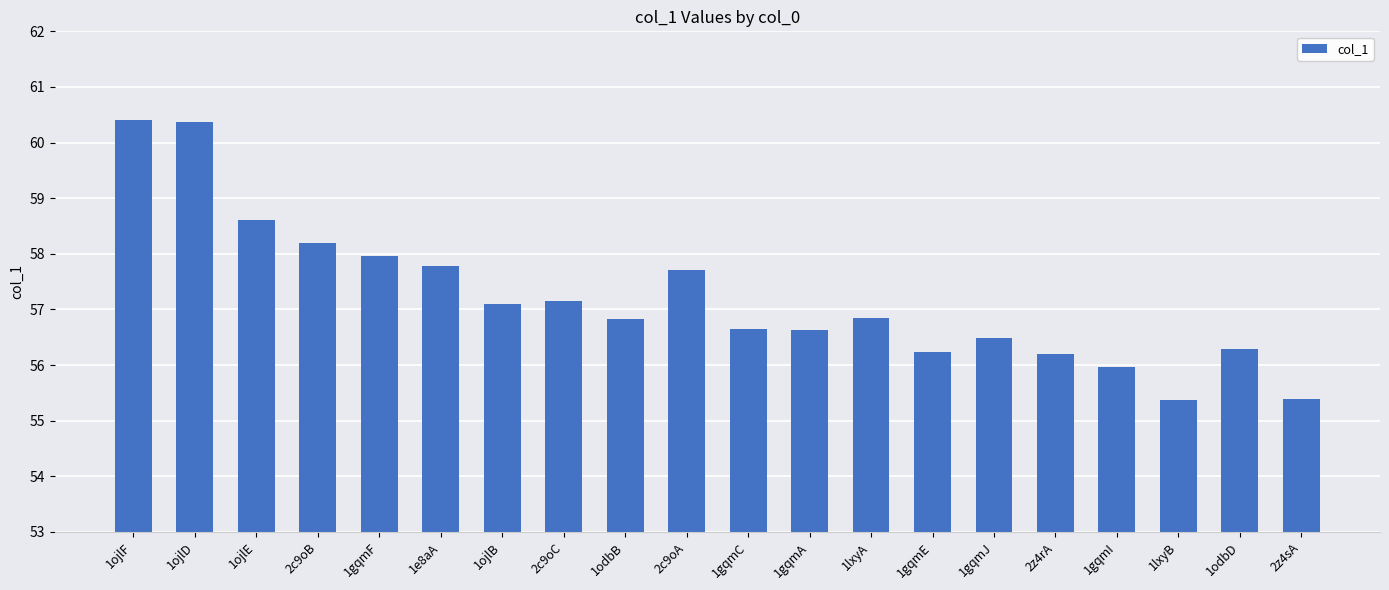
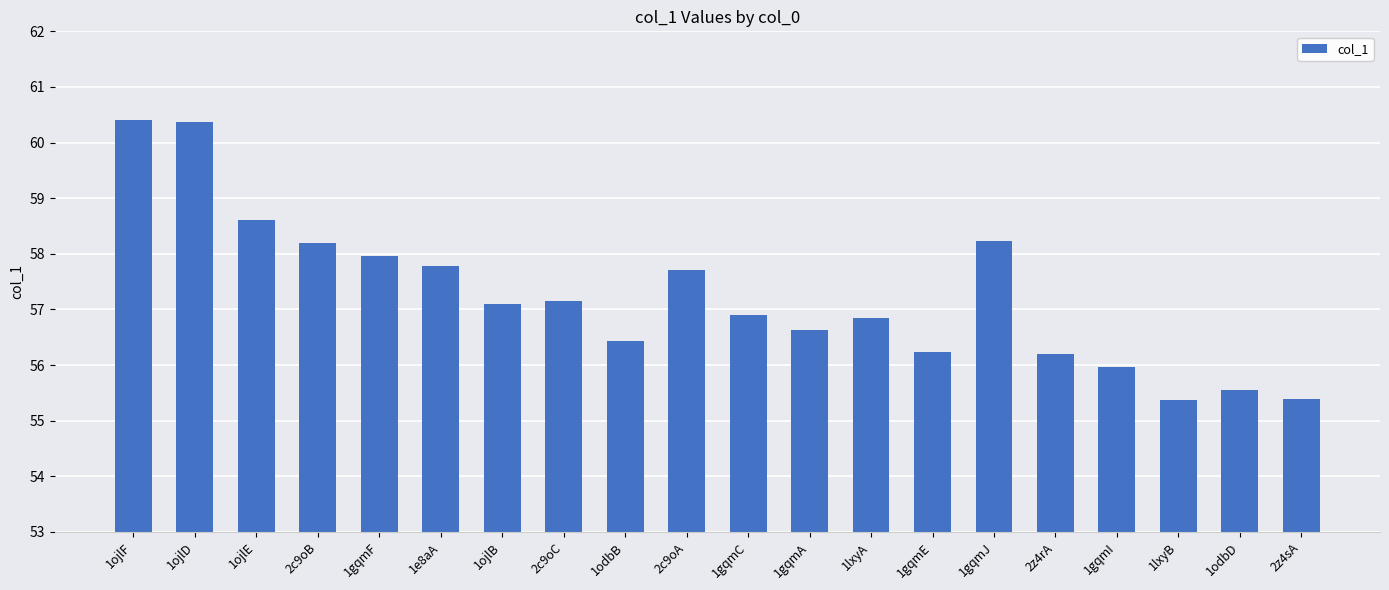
  {
    "1ojlF": 60.4,
    "1ojlD": 60.4,
    "1ojlE": 58.6,
    "2c9oB": 58.2,
    "1gqmF": 58.0,
    "1e8aA": 57.8,
    "1ojlB": 57.1,
    "2c9oC": 57.2,
-   "1odbB": 56.8,
+   "1odbB": 56.4,
    "2c9oA": 57.7,
-   "1gqmC": 56.6,
+   "1gqmC": 56.9,
    "1gqmA": 56.6,
    "1lxyA": 56.8,
    "1gqmE": 56.2,
-   "1gqmJ": 56.5,
+   "1gqmJ": 58.2,
    "2z4rA": 56.2,
    "1gqmI": 56.0,
    "1lxyB": 55.4,
-   "1odbD": 56.3,
+   "1odbD": 55.6,
    "2z4sA": 55.4
  }
